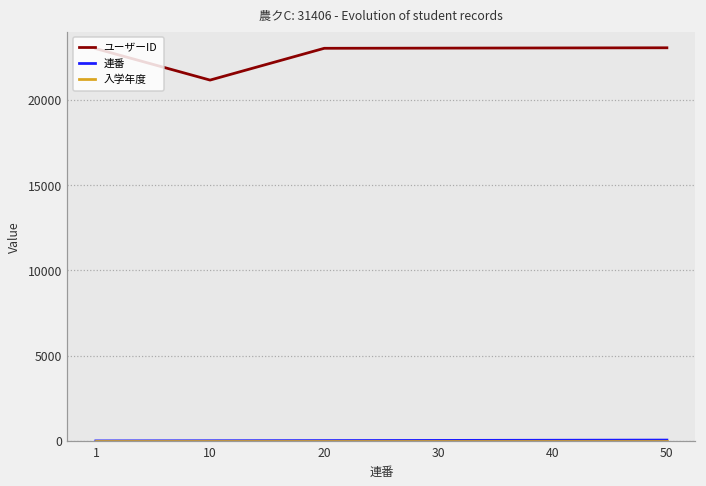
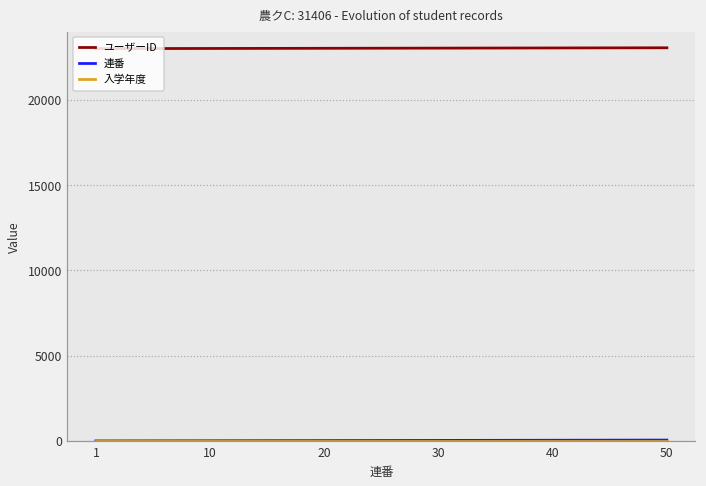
  {
    "ユーザーID": {
-     "10": 21200,
+     "10": 23000,
      "20": 23000,
      "30": 23000,
      "40": 23000,
      "50": 23100
    }
  }
